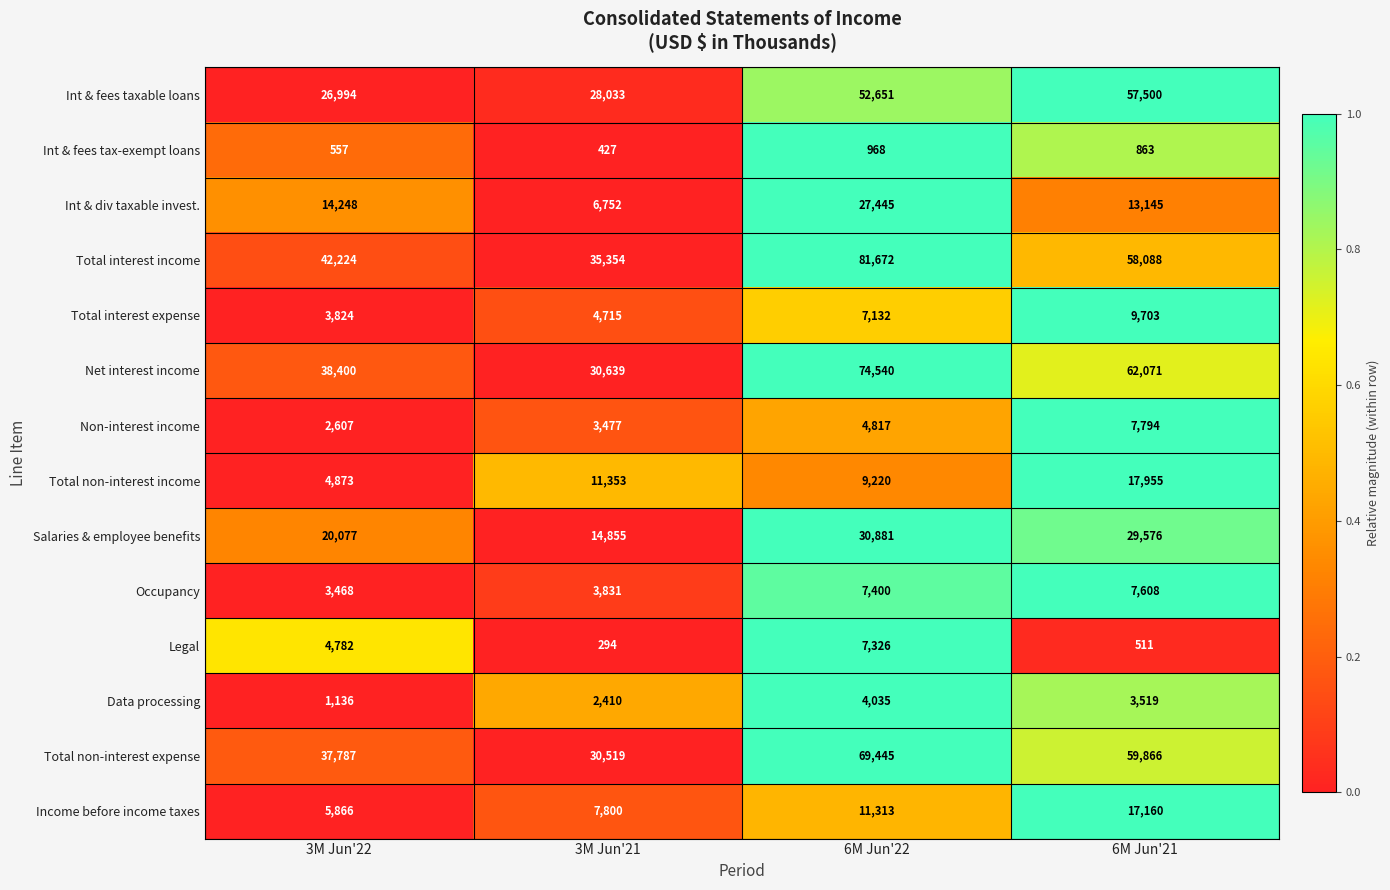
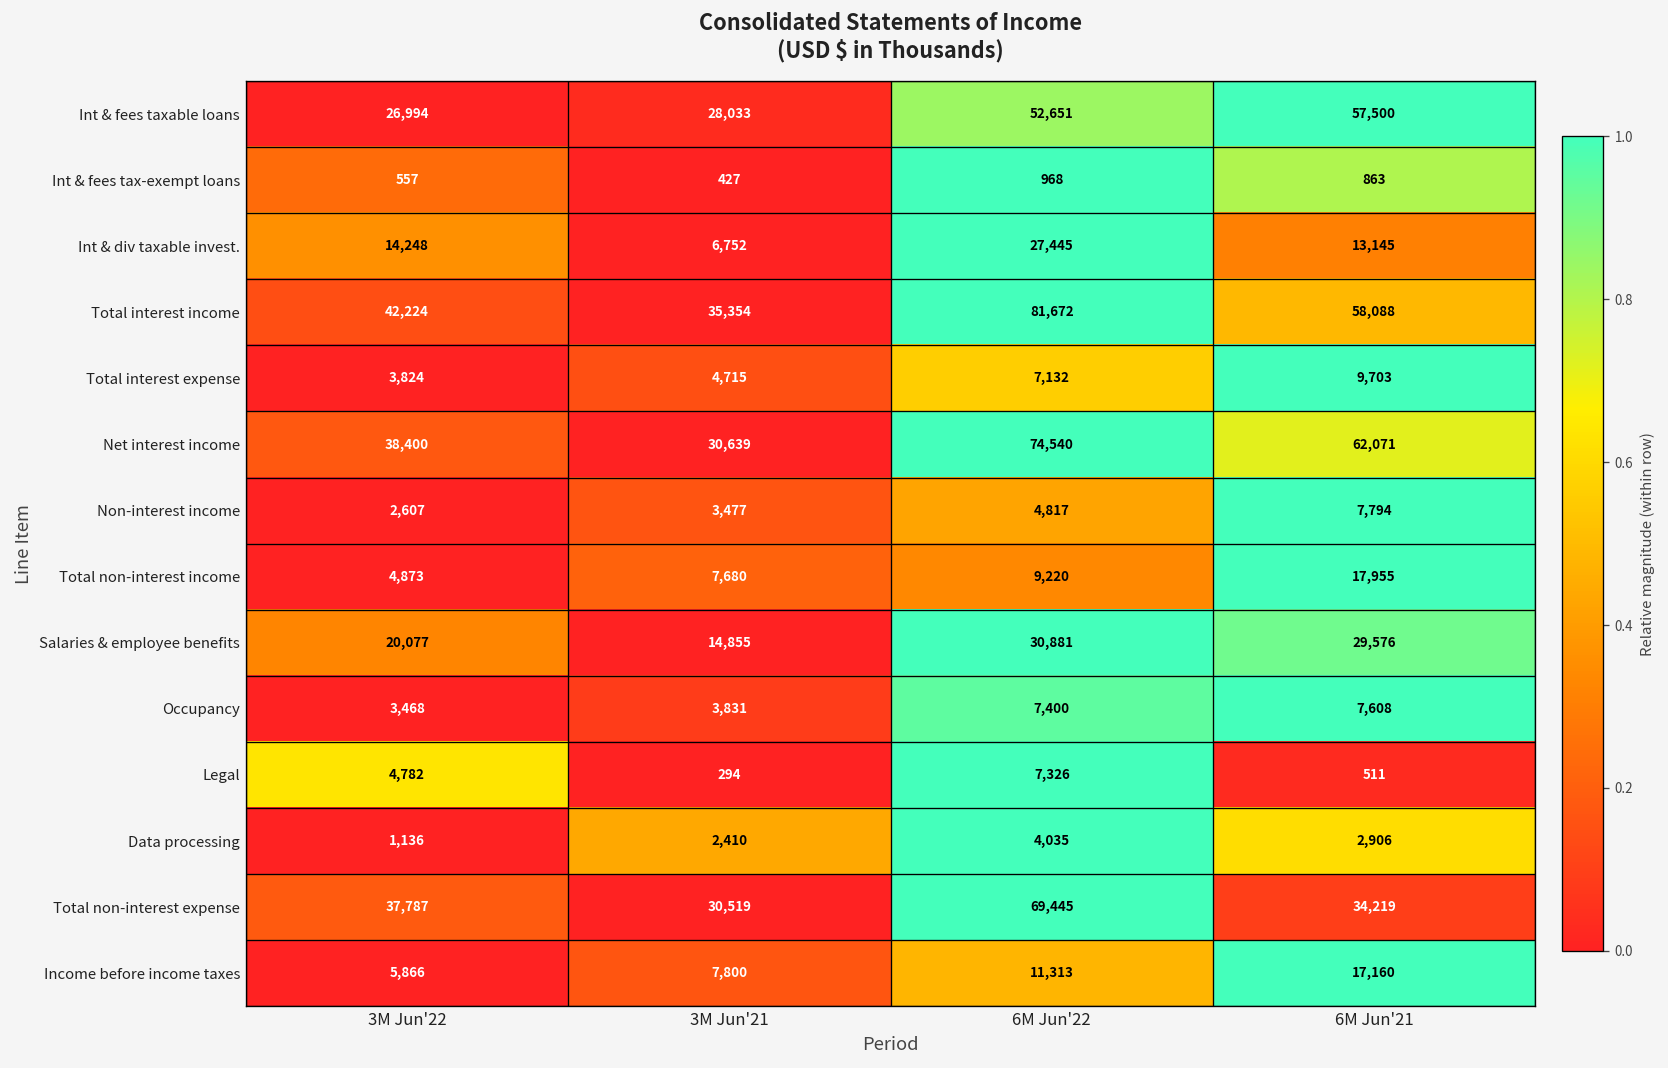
  {
    "Int & fees taxable loans": {
      "3M Jun'22": "26,994",
      "3M Jun'21": "28,033",
      "6M Jun'22": "52,651",
      "6M Jun'21": "57,500"
    },
    "Int & fees tax-exempt loans": {
      "3M Jun'22": "557",
      "3M Jun'21": "427",
      "6M Jun'22": "968",
      "6M Jun'21": "863"
    },
    "Int & div taxable invest.": {
      "3M Jun'22": "14,248",
      "3M Jun'21": "6,752",
      "6M Jun'22": "27,445",
      "6M Jun'21": "13,145"
    },
    "Total interest income": {
      "3M Jun'22": "42,224",
      "3M Jun'21": "35,354",
      "6M Jun'22": "81,672",
      "6M Jun'21": "58,088"
    },
    "Total interest expense": {
      "3M Jun'22": "3,824",
      "3M Jun'21": "4,715",
      "6M Jun'22": "7,132",
      "6M Jun'21": "9,703"
    },
    "Net interest income": {
      "3M Jun'22": "38,400",
      "3M Jun'21": "30,639",
      "6M Jun'22": "74,540",
      "6M Jun'21": "62,071"
    },
    "Non-interest income": {
      "3M Jun'22": "2,607",
      "3M Jun'21": "3,477",
      "6M Jun'22": "4,817",
      "6M Jun'21": "7,794"
    },
    "Total non-interest income": {
      "3M Jun'22": "4,873",
-     "3M Jun'21": "11,353",
+     "3M Jun'21": "7,680",
      "6M Jun'22": "9,220",
      "6M Jun'21": "17,955"
    },
    "Salaries & employee benefits": {
      "3M Jun'22": "20,077",
      "3M Jun'21": "14,855",
      "6M Jun'22": "30,881",
      "6M Jun'21": "29,576"
    },
    "Occupancy": {
      "3M Jun'22": "3,468",
      "3M Jun'21": "3,831",
      "6M Jun'22": "7,400",
      "6M Jun'21": "7,608"
    },
    "Legal": {
      "3M Jun'22": "4,782",
      "3M Jun'21": "294",
      "6M Jun'22": "7,326",
      "6M Jun'21": "511"
    },
    "Data processing": {
      "3M Jun'22": "1,136",
      "3M Jun'21": "2,410",
      "6M Jun'22": "4,035",
-     "6M Jun'21": "3,519"
+     "6M Jun'21": "2,906"
    },
    "Total non-interest expense": {
      "3M Jun'22": "37,787",
      "3M Jun'21": "30,519",
      "6M Jun'22": "69,445",
-     "6M Jun'21": "59,866"
+     "6M Jun'21": "34,219"
    },
    "Income before income taxes": {
      "3M Jun'22": "5,866",
      "3M Jun'21": "7,800",
      "6M Jun'22": "11,313",
      "6M Jun'21": "17,160"
    }
  }
